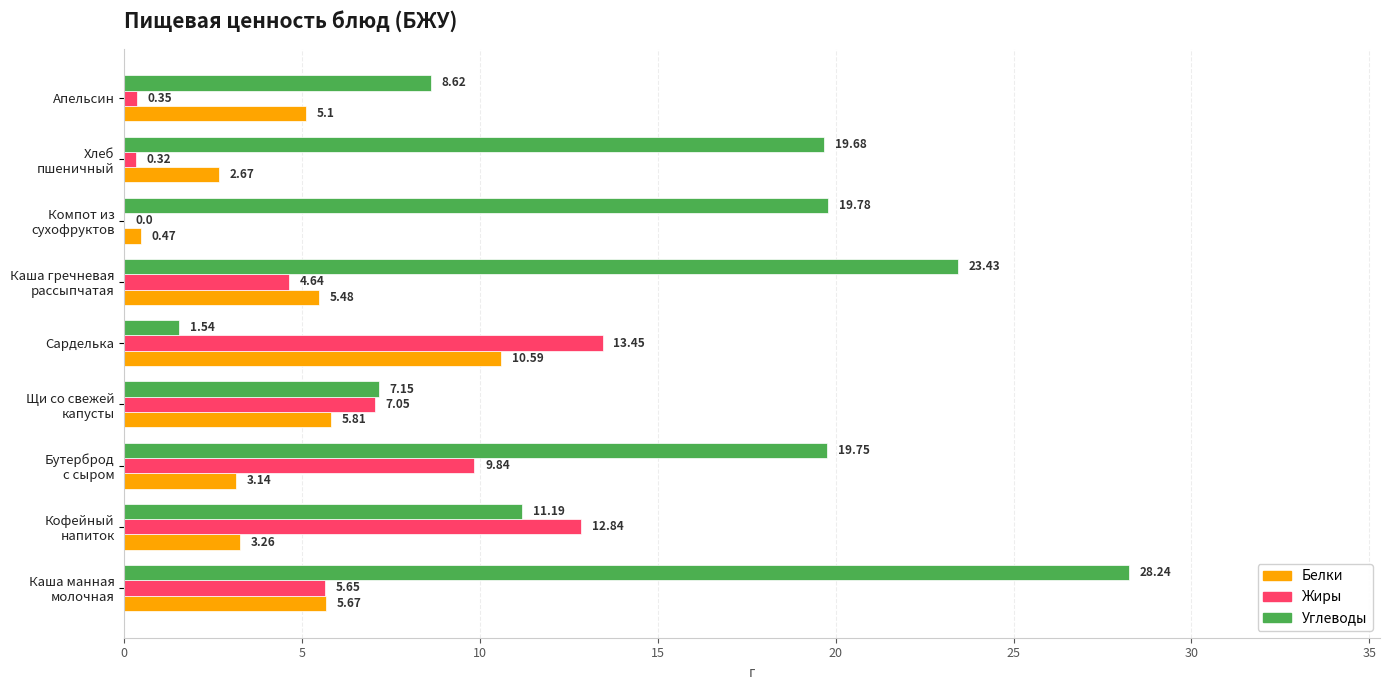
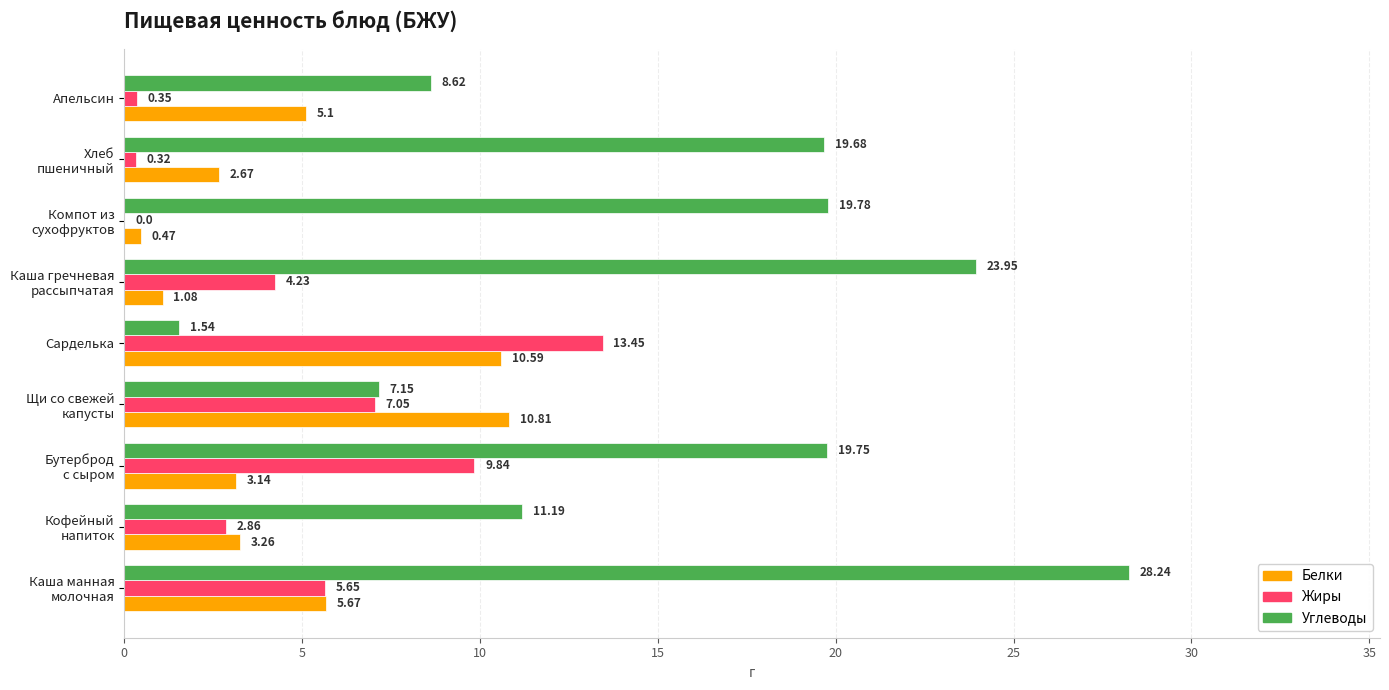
  {
    "Белки": {
      "Апельсин": 5.1,
      "Хлеб пшеничный": 2.67,
      "Компот из сухофруктов": 0.47,
-     "Каша гречневая рассыпчатая": 5.48,
+     "Каша гречневая рассыпчатая": 1.08,
      "Сарделька": 10.59,
-     "Щи со свежей капусты": 5.81,
+     "Щи со свежей капусты": 10.81,
      "Бутерброд с сыром": 3.14,
      "Кофейный напиток": 3.26,
      "Каша манная молочная": 5.67
    },
    "Жиры": {
      "Апельсин": 0.35,
      "Хлеб пшеничный": 0.32,
      "Компот из сухофруктов": 0.0,
-     "Каша гречневая рассыпчатая": 4.64,
+     "Каша гречневая рассыпчатая": 4.23,
      "Сарделька": 13.45,
      "Щи со свежей капусты": 7.05,
      "Бутерброд с сыром": 9.84,
-     "Кофейный напиток": 12.84,
+     "Кофейный напиток": 2.86,
      "Каша манная молочная": 5.65
    },
    "Углеводы": {
      "Апельсин": 8.62,
      "Хлеб пшеничный": 19.68,
      "Компот из сухофруктов": 19.78,
-     "Каша гречневая рассыпчатая": 23.43,
+     "Каша гречневая рассыпчатая": 23.95,
      "Сарделька": 1.54,
      "Щи со свежей капусты": 7.15,
      "Бутерброд с сыром": 19.75,
      "Кофейный напиток": 11.19,
      "Каша манная молочная": 28.24
    }
  }
